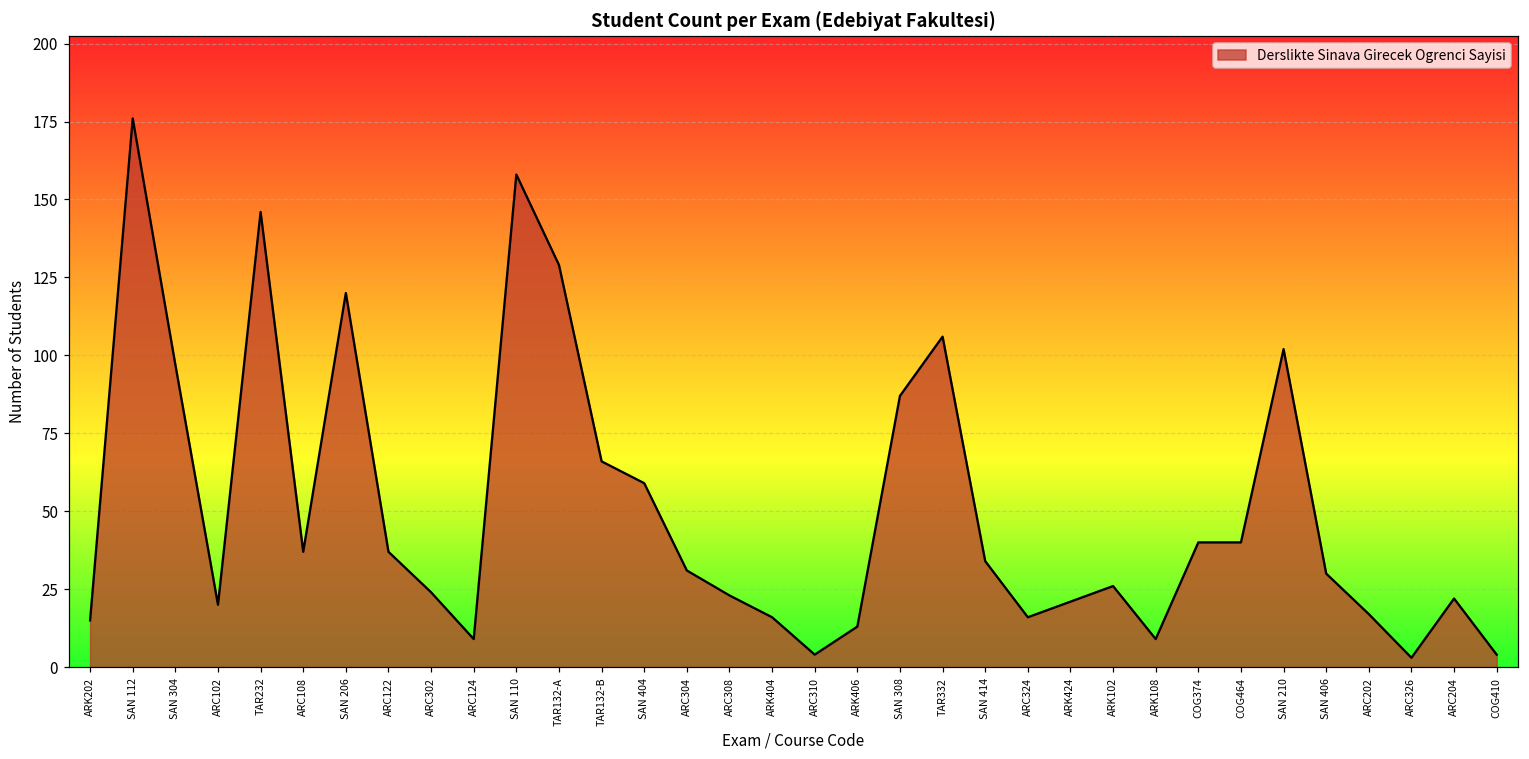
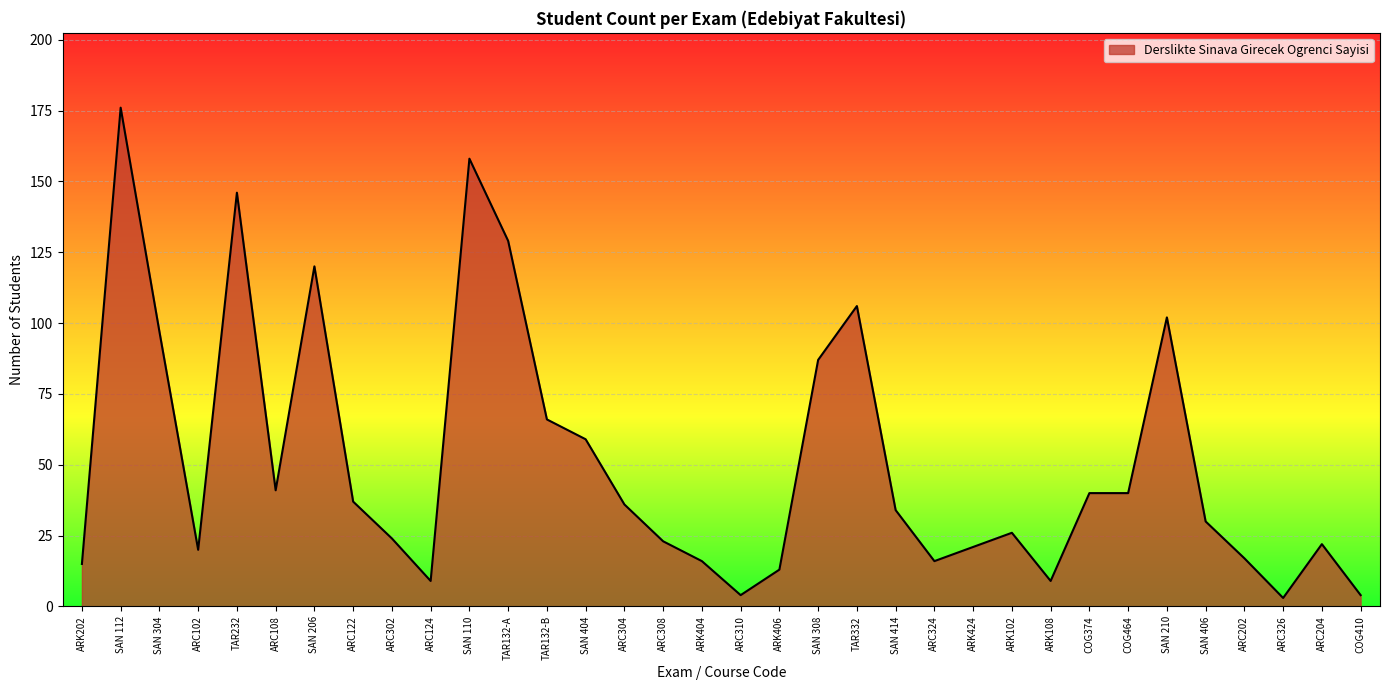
  {
    "ARK202": 15,
    "SAN 112": 176,
    "SAN 304": 97,
    "ARC102": 20,
    "TAR232": 146,
-   "ARC108": 37,
+   "ARC108": 41,
    "SAN 206": 120,
    "ARC122": 37,
    "ARC302": 24,
    "ARC124": 9,
    "SAN 110": 158,
    "TAR132-A": 129,
    "TAR132-B": 66,
    "SAN 404": 59,
-   "ARC304": 31,
+   "ARC304": 36,
    "ARC308": 23,
    "ARK404": 16,
    "ARC310": 4,
    "ARK406": 13,
    "SAN 308": 87,
    "TAR332": 106,
    "SAN 414": 34,
    "ARC324": 16,
    "ARK424": 21,
    "ARK102": 26,
    "ARK108": 9,
    "COG374": 40,
    "COG464": 40,
    "SAN 210": 102,
    "SAN 406": 30,
    "ARC202": 17,
    "ARC326": 3,
    "ARC204": 22,
    "COG410": 4
  }
